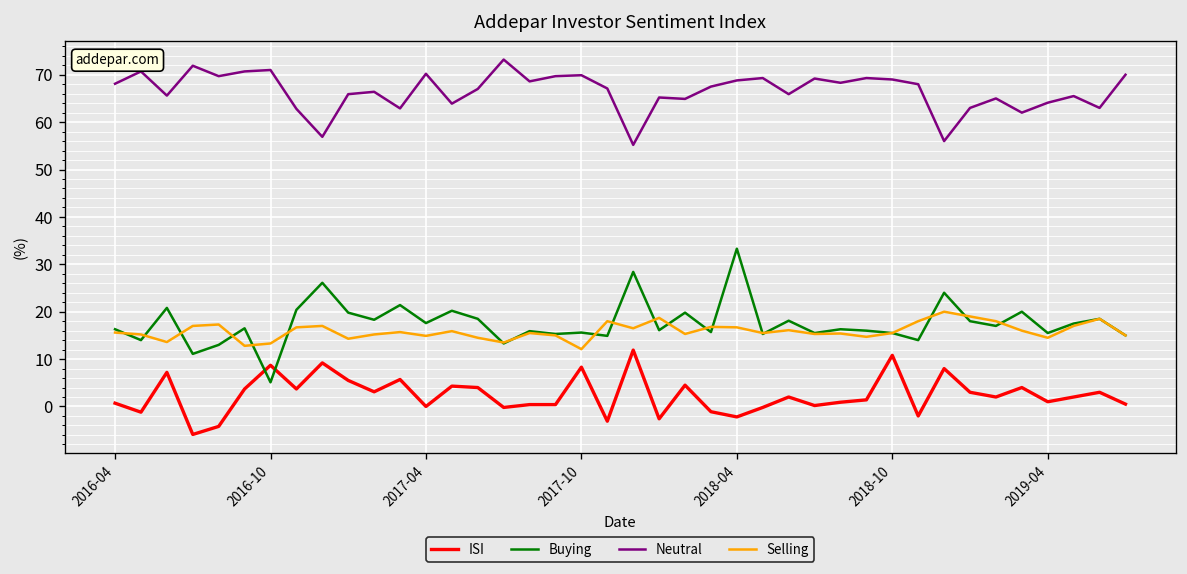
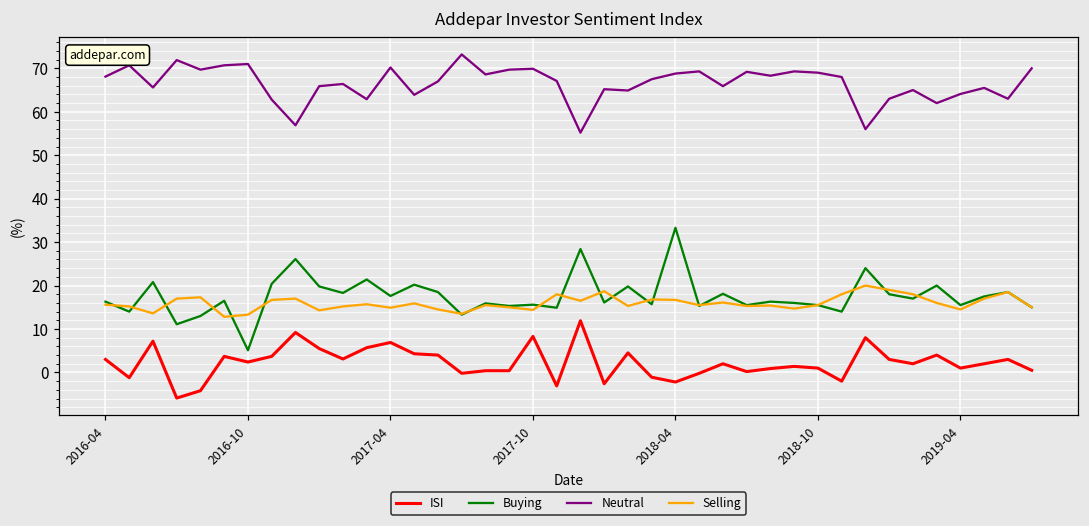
  {
    "ISI": {
-     "2016-04": 1,
-     "2016-10": 9,
-     "2017-04": 0,
+     "2016-04": 3,
+     "2016-10": 2,
+     "2017-04": 7,
      "2017-10": 8,
      "2018-04": -2,
-     "2018-10": 11,
+     "2018-10": 1,
      "2019-04": 1
    },
    "Buying": {
      "2016-04": 16,
      "2016-10": 5,
      "2017-04": 18,
      "2017-10": 16,
      "2018-04": 33,
      "2019-04": 16
    },
    "Neutral": {
      "2016-04": 68,
      "2016-10": 71,
      "2017-04": 70,
      "2017-10": 70,
      "2018-04": 69,
      "2018-10": 69,
      "2019-04": 64
    },
    "Selling": {
      "2016-04": 16,
      "2016-10": 13,
      "2017-04": 15,
-     "2017-10": 12,
+     "2017-10": 14,
      "2018-04": 17,
      "2019-04": 15
    }
  }
